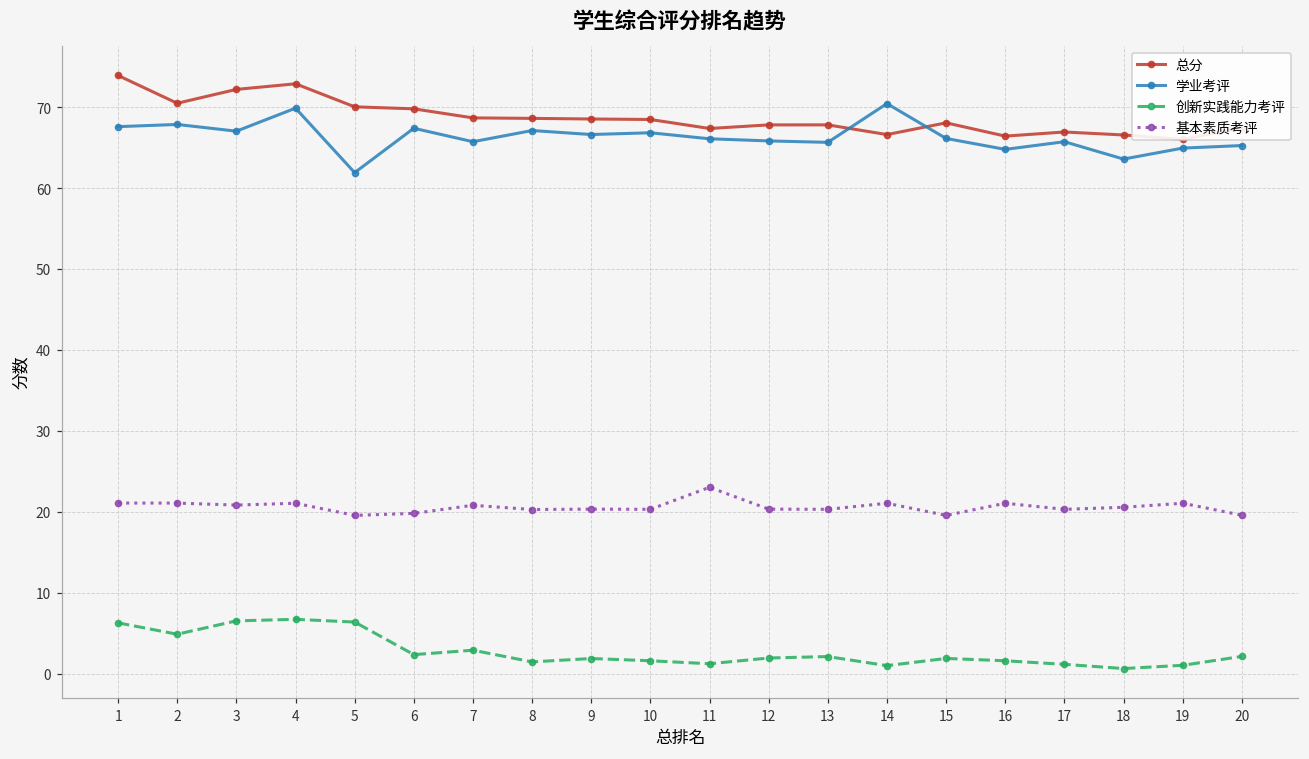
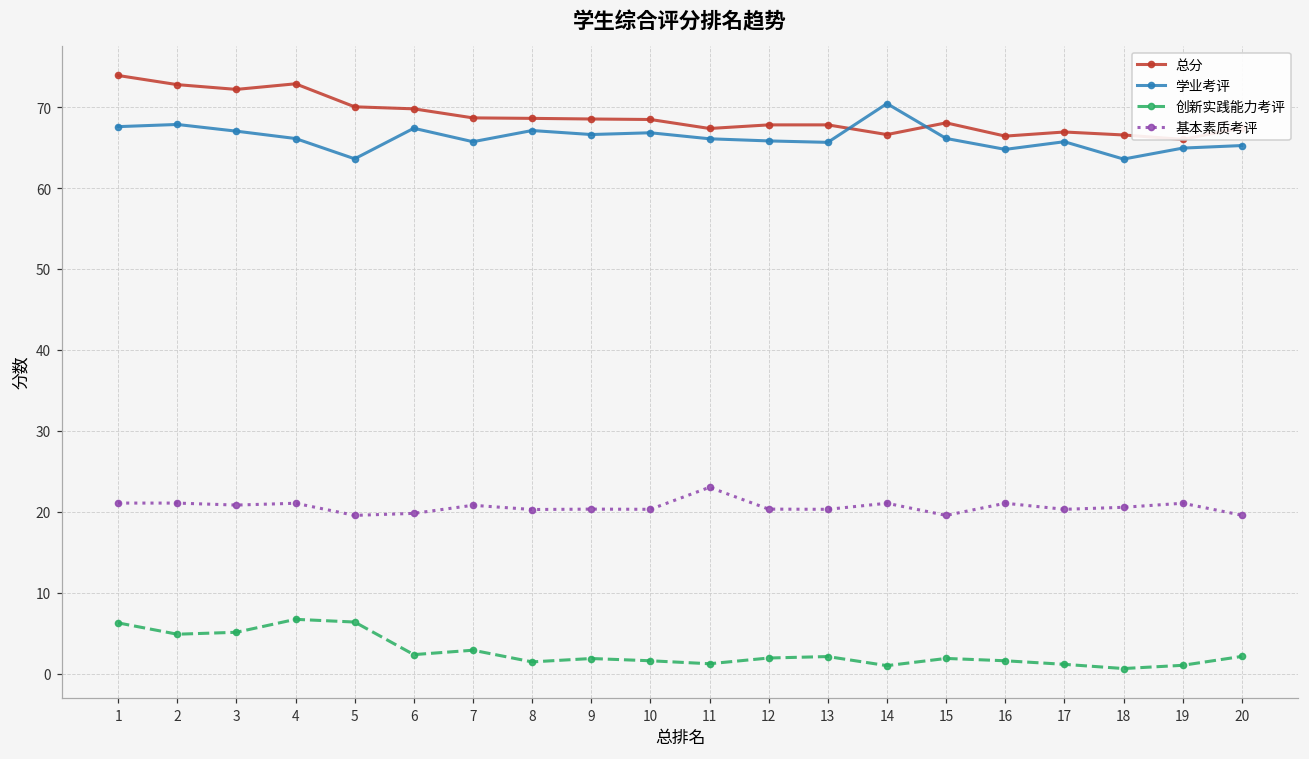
  {
    "总分": {
      "1": 74,
-     "2": 71,
+     "2": 73,
      "3": 72,
      "4": 73,
      "5": 70,
      "6": 70,
      "7": 69,
      "8": 69,
      "9": 69,
      "10": 69,
      "11": 67,
      "12": 68,
      "13": 68,
      "14": 67,
      "15": 68,
      "16": 66,
      "17": 67,
      "18": 67
    },
    "学业考评": {
      "1": 68,
      "2": 68,
      "3": 67,
-     "4": 70,
-     "5": 62,
+     "4": 66,
+     "5": 64,
      "6": 67,
      "7": 66,
      "8": 67,
      "9": 67,
      "10": 67,
      "11": 66,
      "12": 66,
      "13": 66,
      "14": 70,
      "15": 66,
      "16": 65,
      "17": 66,
      "18": 64,
      "19": 65,
      "20": 65
    },
    "创新实践能力考评": {
      "1": 6,
      "2": 5,
-     "3": 7,
+     "3": 5,
      "4": 7,
      "5": 6,
      "6": 2,
      "7": 3,
      "8": 2,
      "9": 2,
      "10": 2,
      "11": 1,
      "12": 2,
      "13": 2,
      "14": 1,
      "15": 2,
      "16": 2,
      "17": 1,
      "18": 1,
      "19": 1,
      "20": 2
    },
    "基本素质考评": {
      "1": 21,
      "2": 21,
      "3": 21,
      "4": 21,
      "5": 20,
      "6": 20,
      "7": 21,
      "8": 20,
      "9": 20,
      "10": 20,
      "11": 23,
      "12": 20,
      "13": 20,
      "14": 21,
      "15": 20,
      "16": 21,
      "17": 20,
      "18": 21,
      "19": 21,
      "20": 20
    }
  }
